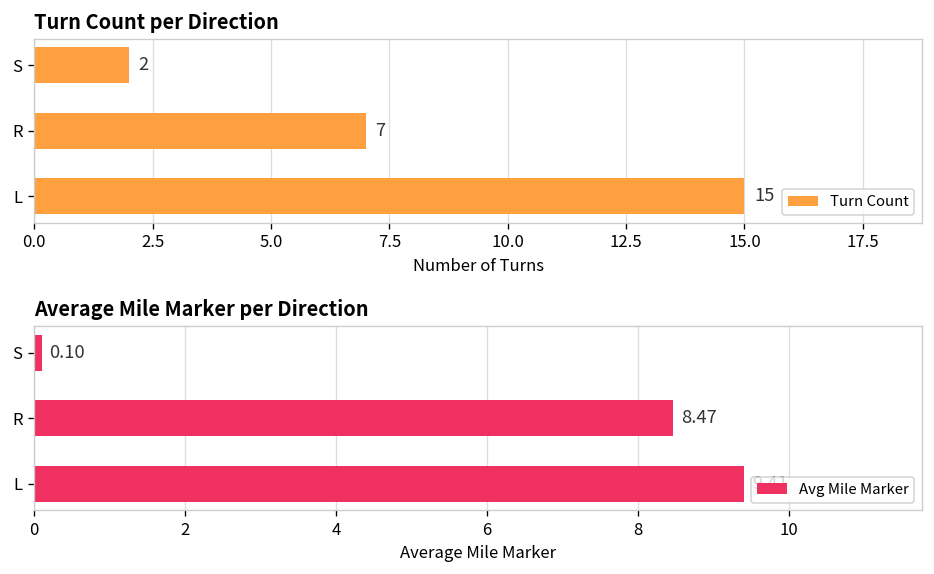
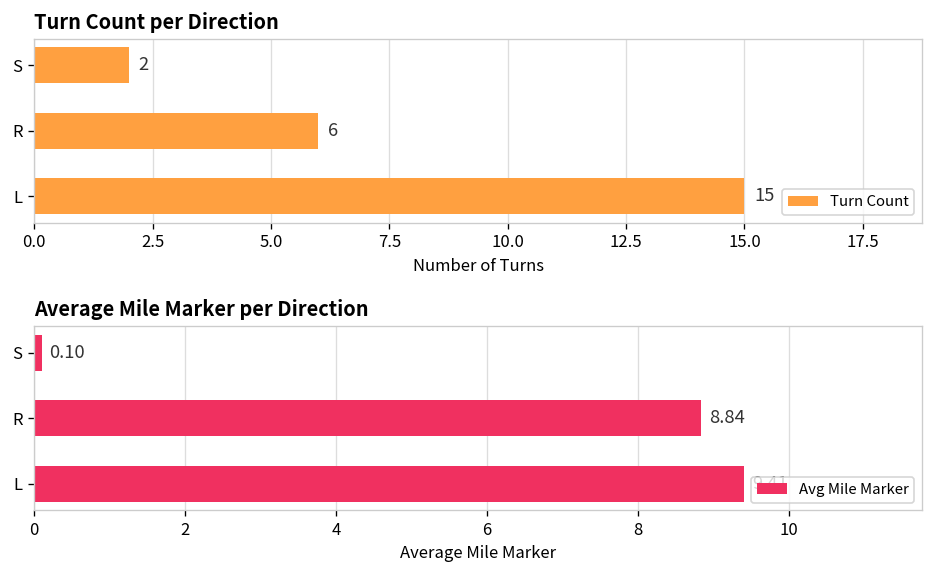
  {
    "Turn Count per Direction": {
      "S": 2,
-     "R": 7,
+     "R": 6,
      "L": 15
    },
    "Average Mile Marker per Direction": {
      "S": 0.10,
-     "R": 8.47
+     "R": 8.84
    }
  }
